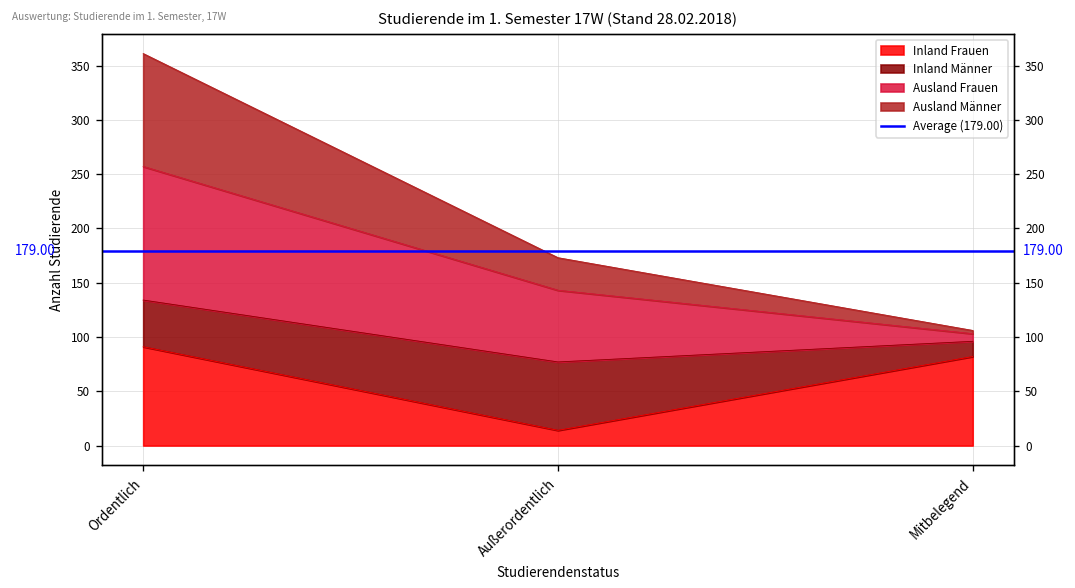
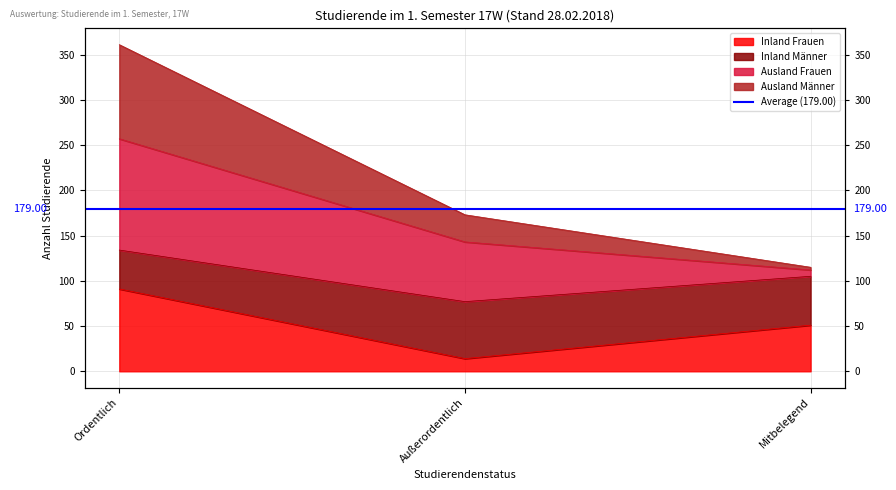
  {
    "Inland Frauen": {
      "Ordentlich": 90,
      "Außerordentlich": 10,
-     "Mitbelegend": 80
+     "Mitbelegend": 50
    },
    "Inland Männer": {
      "Ordentlich": 40,
      "Außerordentlich": 60,
-     "Mitbelegend": 10
+     "Mitbelegend": 50
    }
  }
